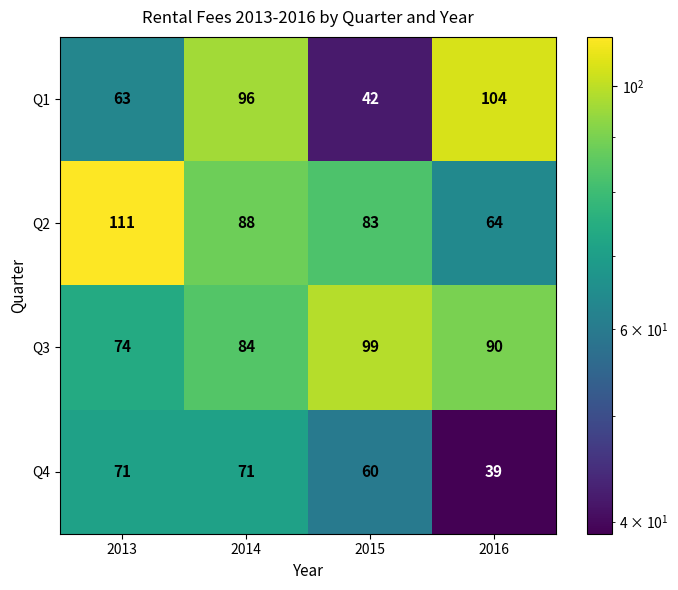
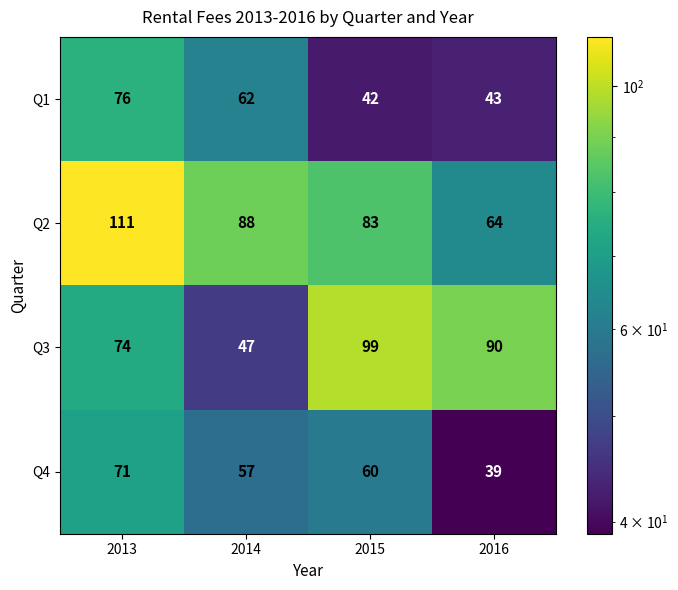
  {
    "Q1": {
-     "2013": 63,
-     "2014": 96,
+     "2013": 76,
+     "2014": 62,
      "2015": 42,
-     "2016": 104
+     "2016": 43
    },
    "Q2": {
      "2013": 111,
      "2014": 88,
      "2015": 83,
      "2016": 64
    },
    "Q3": {
      "2013": 74,
-     "2014": 84,
+     "2014": 47,
      "2015": 99,
      "2016": 90
    },
    "Q4": {
      "2013": 71,
-     "2014": 71,
+     "2014": 57,
      "2015": 60,
      "2016": 39
    }
  }
